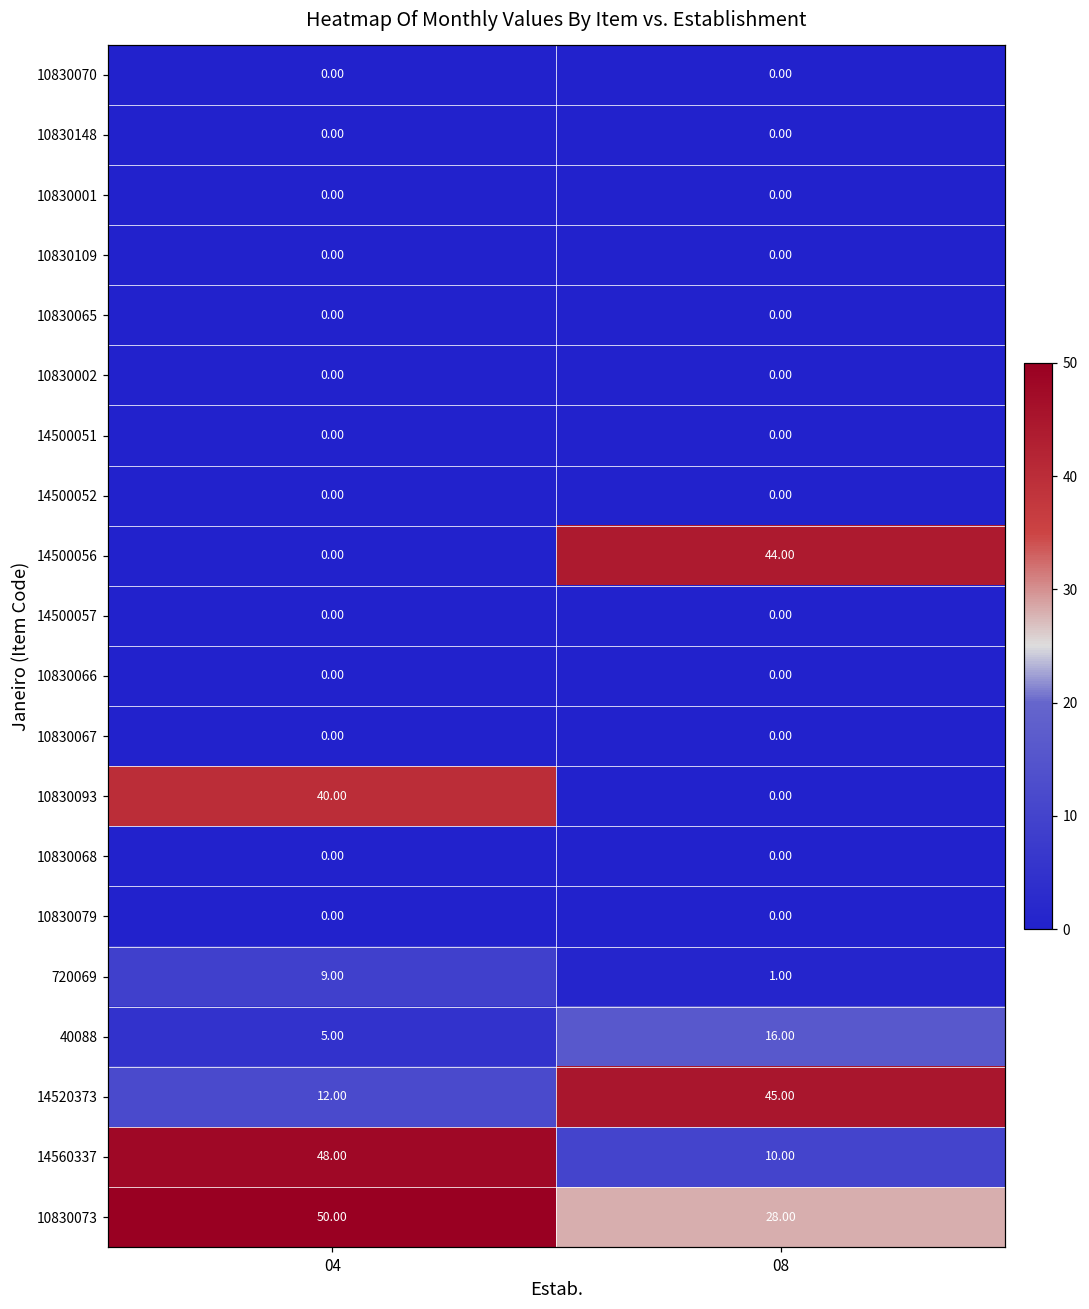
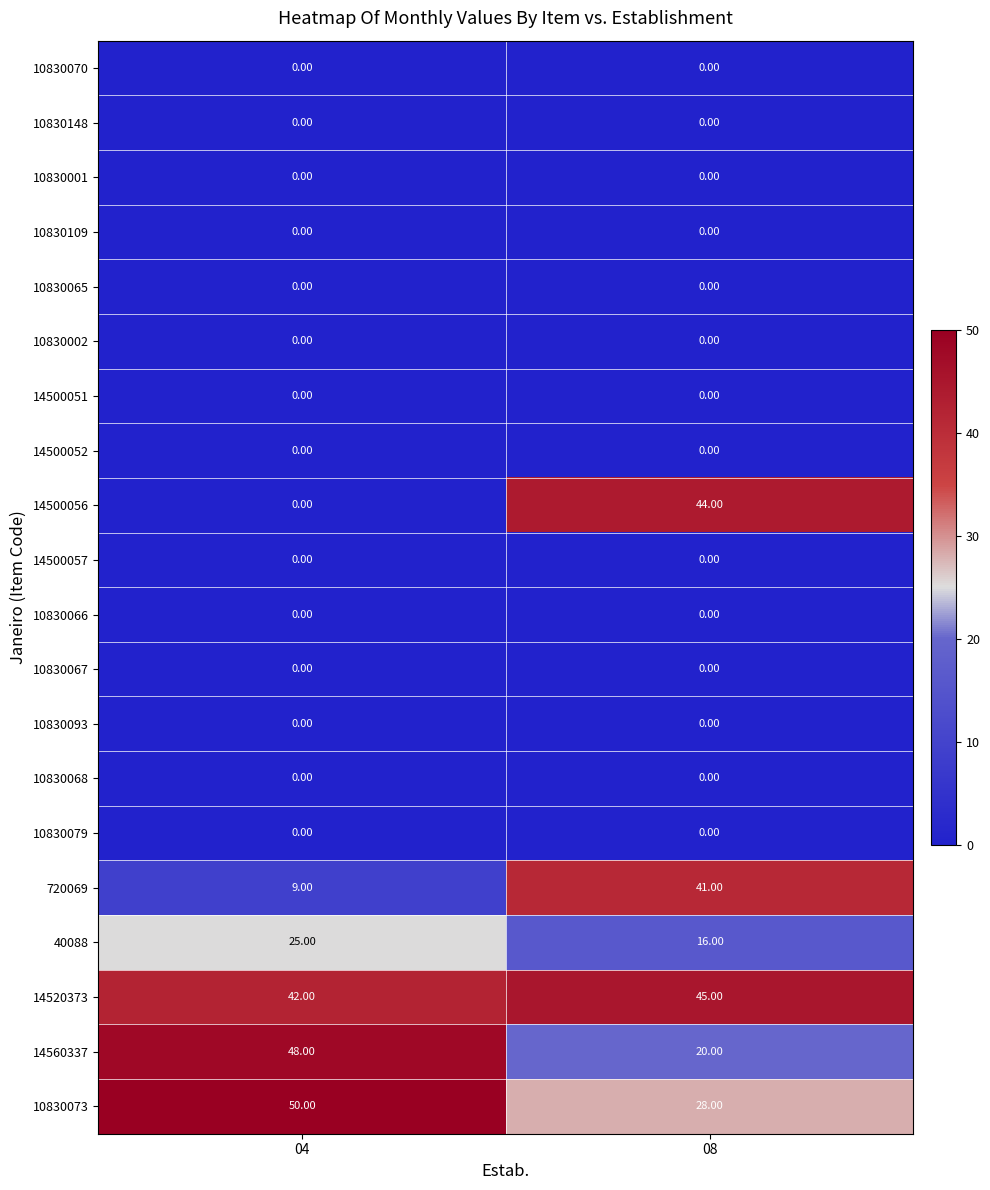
  {
    "10830070": {
      "04": 0.00,
      "08": 0.00
    },
    "10830148": {
      "04": 0.00,
      "08": 0.00
    },
    "10830001": {
      "04": 0.00,
      "08": 0.00
    },
    "10830109": {
      "04": 0.00,
      "08": 0.00
    },
    "10830065": {
      "04": 0.00,
      "08": 0.00
    },
    "10830002": {
      "04": 0.00,
      "08": 0.00
    },
    "14500051": {
      "04": 0.00,
      "08": 0.00
    },
    "14500052": {
      "04": 0.00,
      "08": 0.00
    },
    "14500056": {
      "04": 0.00,
      "08": 44.00
    },
    "14500057": {
      "04": 0.00,
      "08": 0.00
    },
    "10830066": {
      "04": 0.00,
      "08": 0.00
    },
    "10830067": {
      "04": 0.00,
      "08": 0.00
    },
    "10830093": {
-     "04": 40.00,
+     "04": 0.00,
      "08": 0.00
    },
    "10830068": {
      "04": 0.00,
      "08": 0.00
    },
    "10830079": {
      "04": 0.00,
      "08": 0.00
    },
    "720069": {
      "04": 9.00,
-     "08": 1.00
+     "08": 41.00
    },
    "40088": {
-     "04": 5.00,
+     "04": 25.00,
      "08": 16.00
    },
    "14520373": {
-     "04": 12.00,
+     "04": 42.00,
      "08": 45.00
    },
    "14560337": {
      "04": 48.00,
-     "08": 10.00
+     "08": 20.00
    },
    "10830073": {
      "04": 50.00,
      "08": 28.00
    }
  }
